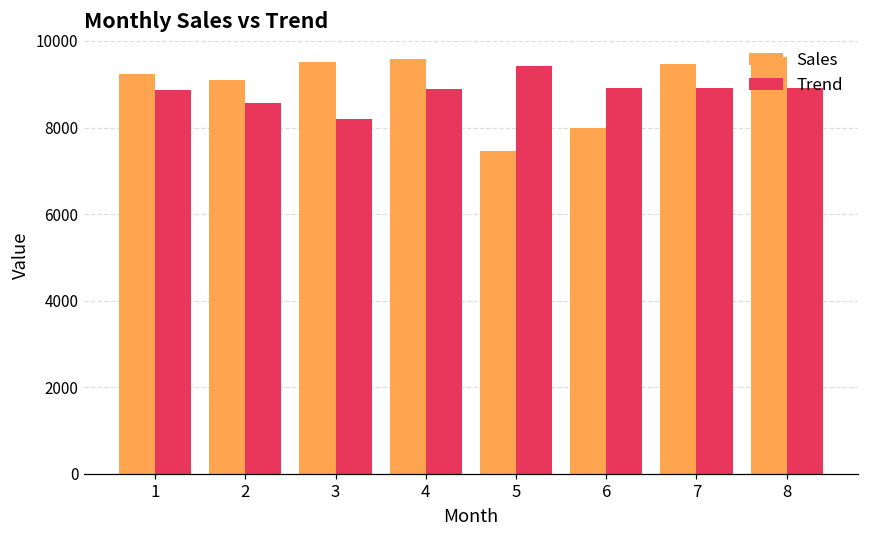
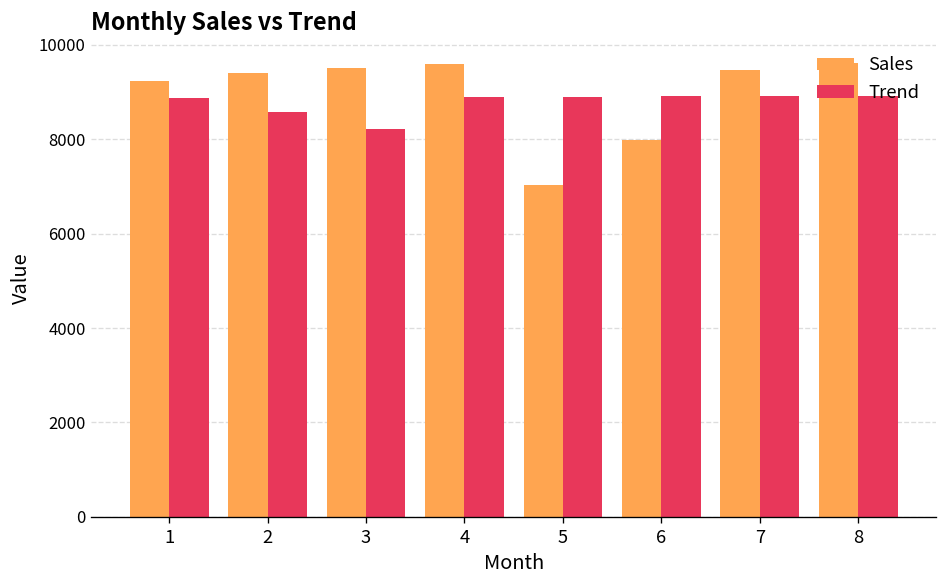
  {
    "Sales": {
      "1": 9200,
-     "2": 9100,
+     "2": 9400,
      "3": 9500,
      "4": 9600,
-     "5": 7500,
+     "5": 7000,
      "6": 8000,
      "7": 9500,
      "8": 9600
    },
    "Trend": {
      "1": 8900,
      "2": 8600,
      "3": 8200,
      "4": 8900,
-     "5": 9400,
+     "5": 8900,
      "6": 8900,
      "7": 8900,
      "8": 8900
    }
  }
